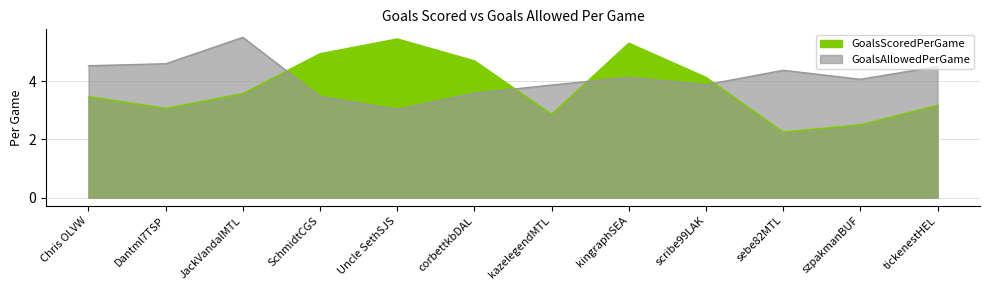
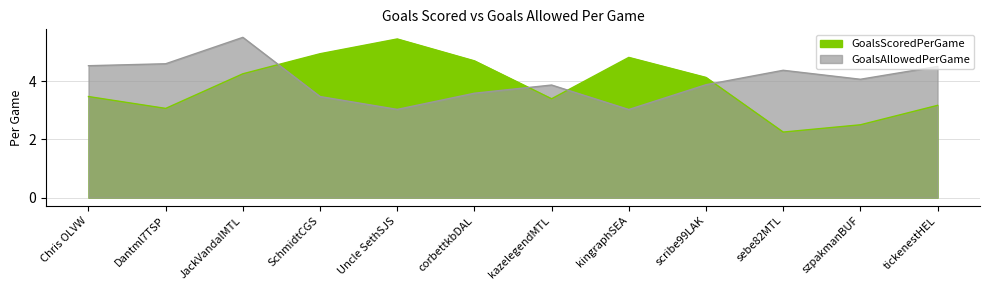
  {
    "GoalsScoredPerGame": {
      "Chris OLVW": 3.5,
      "Dantml7TSP": 3.1,
-     "JackVandalMTL": 3.6,
+     "JackVandalMTL": 4.3,
      "SchmidtCGS": 4.9,
      "Uncle SethSJS": 5.4,
      "corbettkbDAL": 4.7,
-     "kazelegendMTL": 2.9,
-     "kingraphSEA": 5.3,
+     "kazelegendMTL": 3.4,
+     "kingraphSEA": 4.8,
      "scribe99LAK": 4.1,
      "sebe82MTL": 2.3,
      "szpakmanBUF": 2.5,
      "tickenestHEL": 3.2
    },
    "GoalsAllowedPerGame": {
      "Chris OLVW": 4.5,
      "Dantml7TSP": 4.6,
      "JackVandalMTL": 5.5,
      "SchmidtCGS": 3.5,
      "Uncle SethSJS": 3.0,
      "corbettkbDAL": 3.6,
      "kazelegendMTL": 3.9,
-     "kingraphSEA": 4.1,
+     "kingraphSEA": 3.0,
      "scribe99LAK": 3.9,
      "sebe82MTL": 4.4,
      "szpakmanBUF": 4.1
    }
  }
